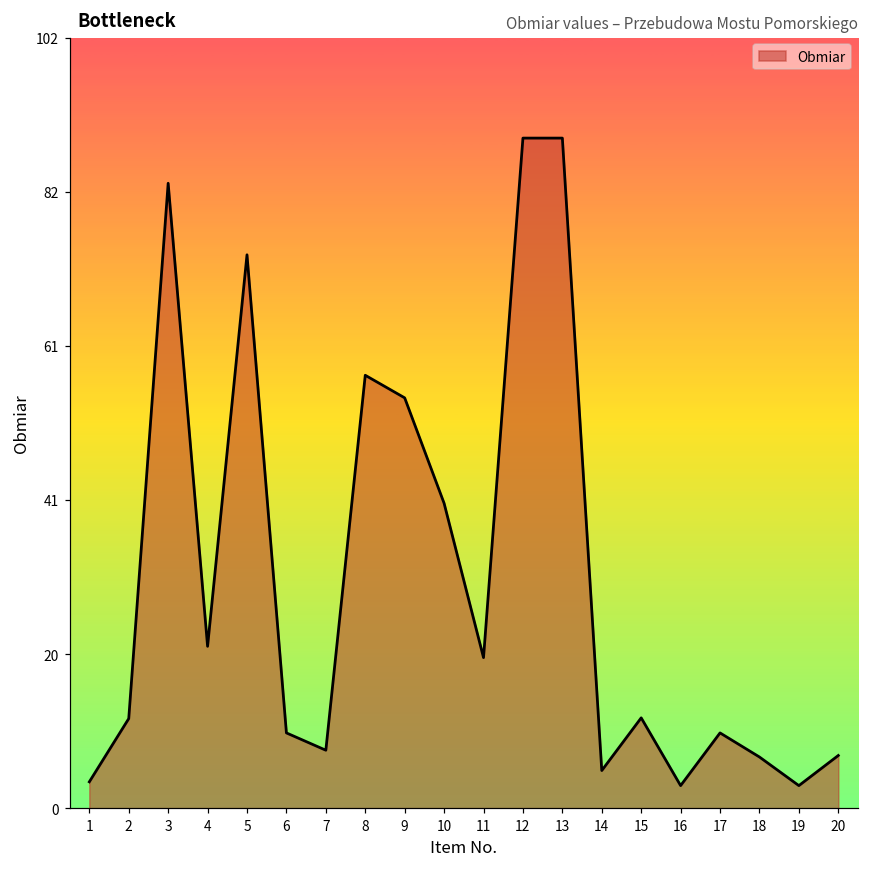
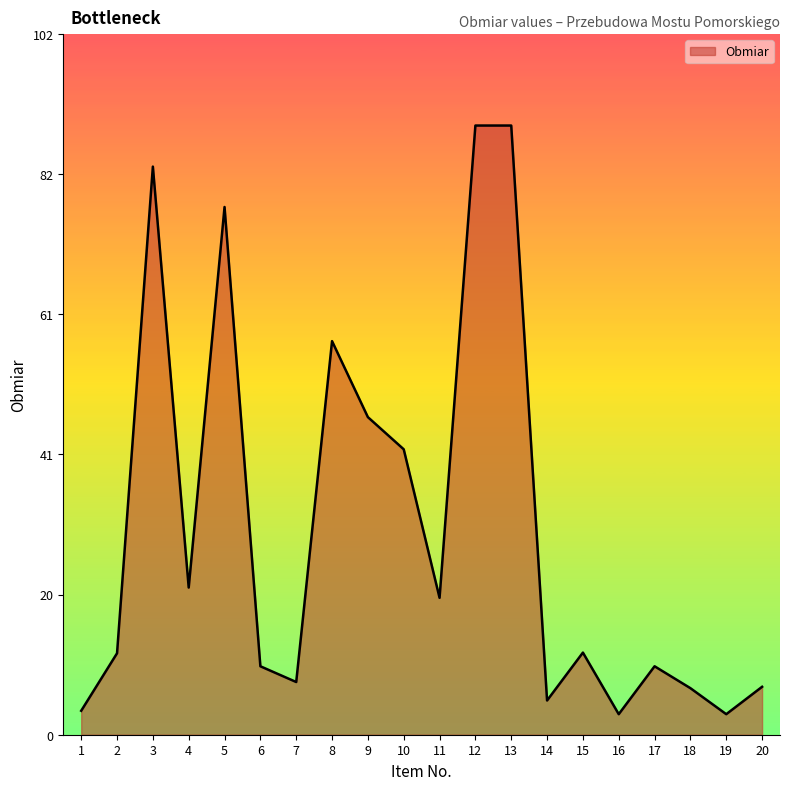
  {
    "1": 4,
    "2": 12,
    "3": 83,
    "4": 22,
-   "5": 74,
+   "5": 77,
    "6": 10,
    "7": 8,
    "8": 58,
-   "9": 55,
-   "10": 41,
+   "9": 46,
+   "10": 42,
    "11": 20,
    "12": 89,
    "13": 89,
    "14": 5,
    "15": 12,
    "16": 3,
    "17": 10,
    "18": 7,
    "19": 3,
    "20": 7
  }
